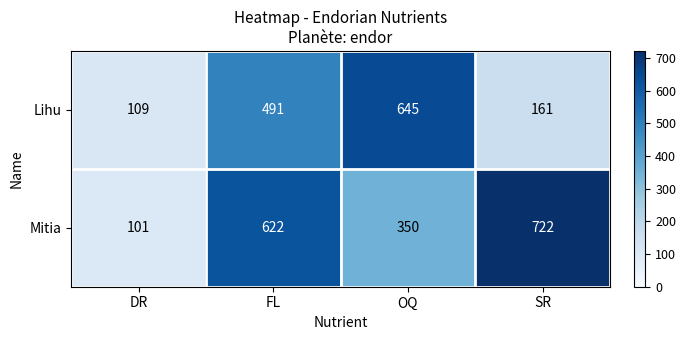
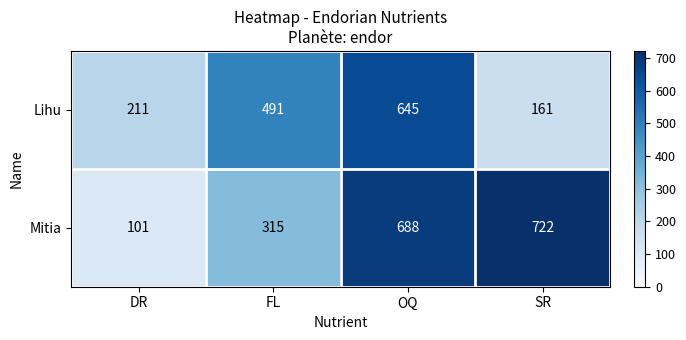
  {
    "Lihu": {
-     "DR": 109,
+     "DR": 211,
      "FL": 491,
      "OQ": 645,
      "SR": 161
    },
    "Mitia": {
      "DR": 101,
-     "FL": 622,
-     "OQ": 350,
+     "FL": 315,
+     "OQ": 688,
      "SR": 722
    }
  }
